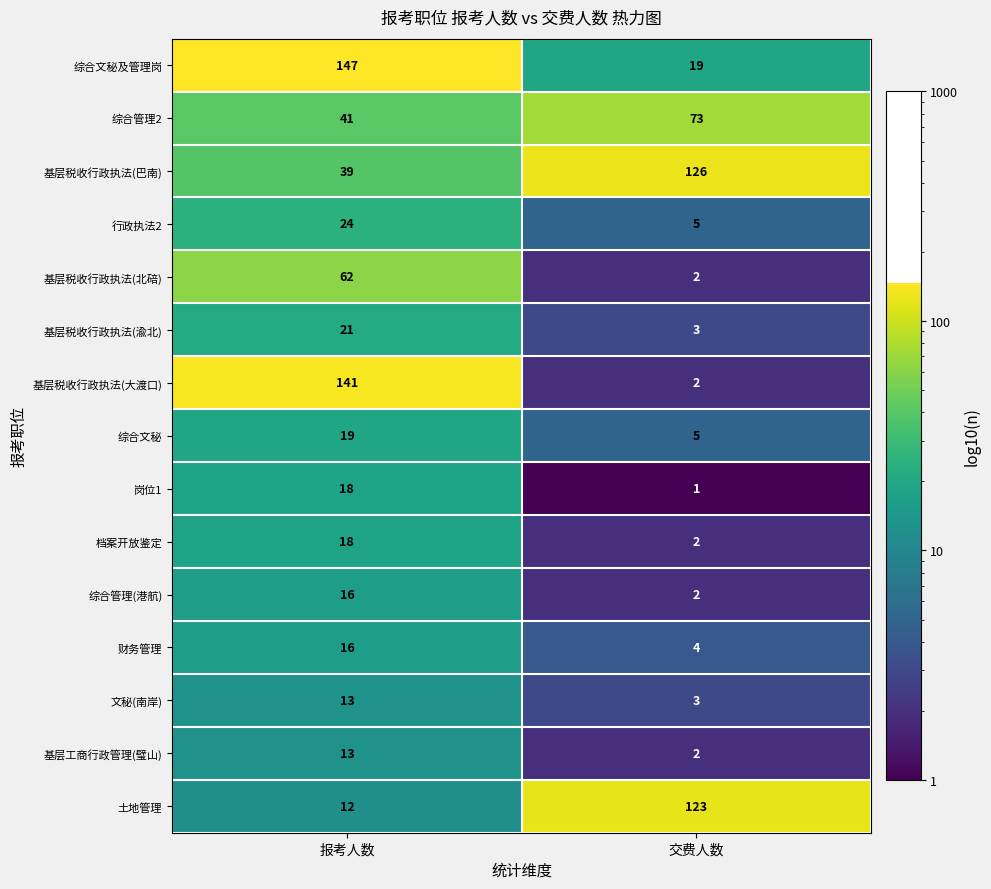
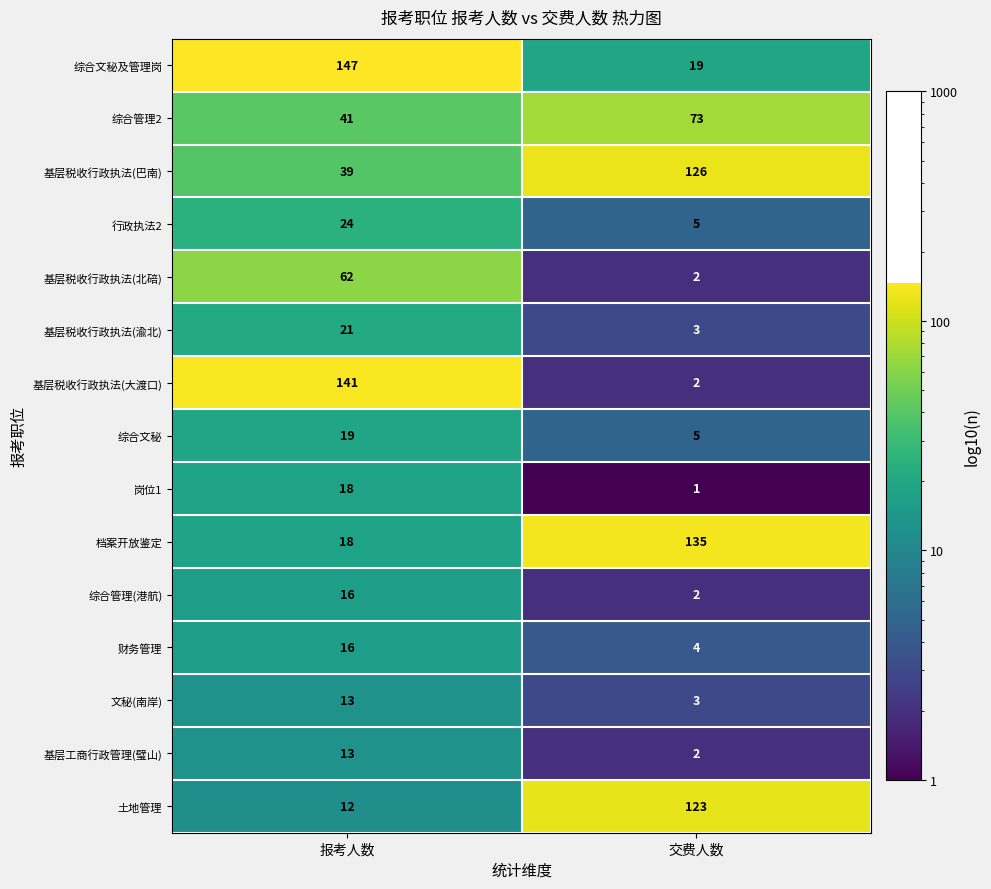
  {
    "综合文秘及管理岗": {
      "报考人数": 147,
      "交费人数": 19
    },
    "综合管理2": {
      "报考人数": 41,
      "交费人数": 73
    },
    "基层税收行政执法(巴南)": {
      "报考人数": 39,
      "交费人数": 126
    },
    "行政执法2": {
      "报考人数": 24,
      "交费人数": 5
    },
    "基层税收行政执法(北碚)": {
      "报考人数": 62,
      "交费人数": 2
    },
    "基层税收行政执法(渝北)": {
      "报考人数": 21,
      "交费人数": 3
    },
    "基层税收行政执法(大渡口)": {
      "报考人数": 141,
      "交费人数": 2
    },
    "综合文秘": {
      "报考人数": 19,
      "交费人数": 5
    },
    "岗位1": {
      "报考人数": 18,
      "交费人数": 1
    },
    "档案开放鉴定": {
      "报考人数": 18,
-     "交费人数": 2
+     "交费人数": 135
    },
    "综合管理(港航)": {
      "报考人数": 16,
      "交费人数": 2
    },
    "财务管理": {
      "报考人数": 16,
      "交费人数": 4
    },
    "文秘(南岸)": {
      "报考人数": 13,
      "交费人数": 3
    },
    "基层工商行政管理(璧山)": {
      "报考人数": 13,
      "交费人数": 2
    },
    "土地管理": {
      "报考人数": 12,
      "交费人数": 123
    }
  }
